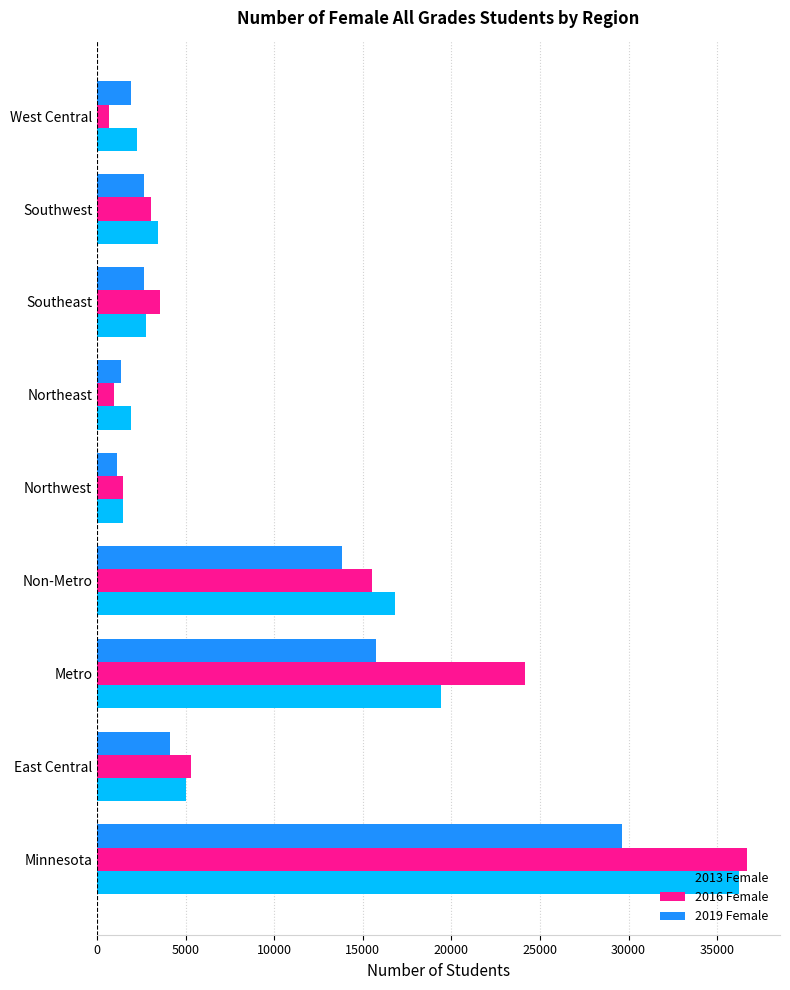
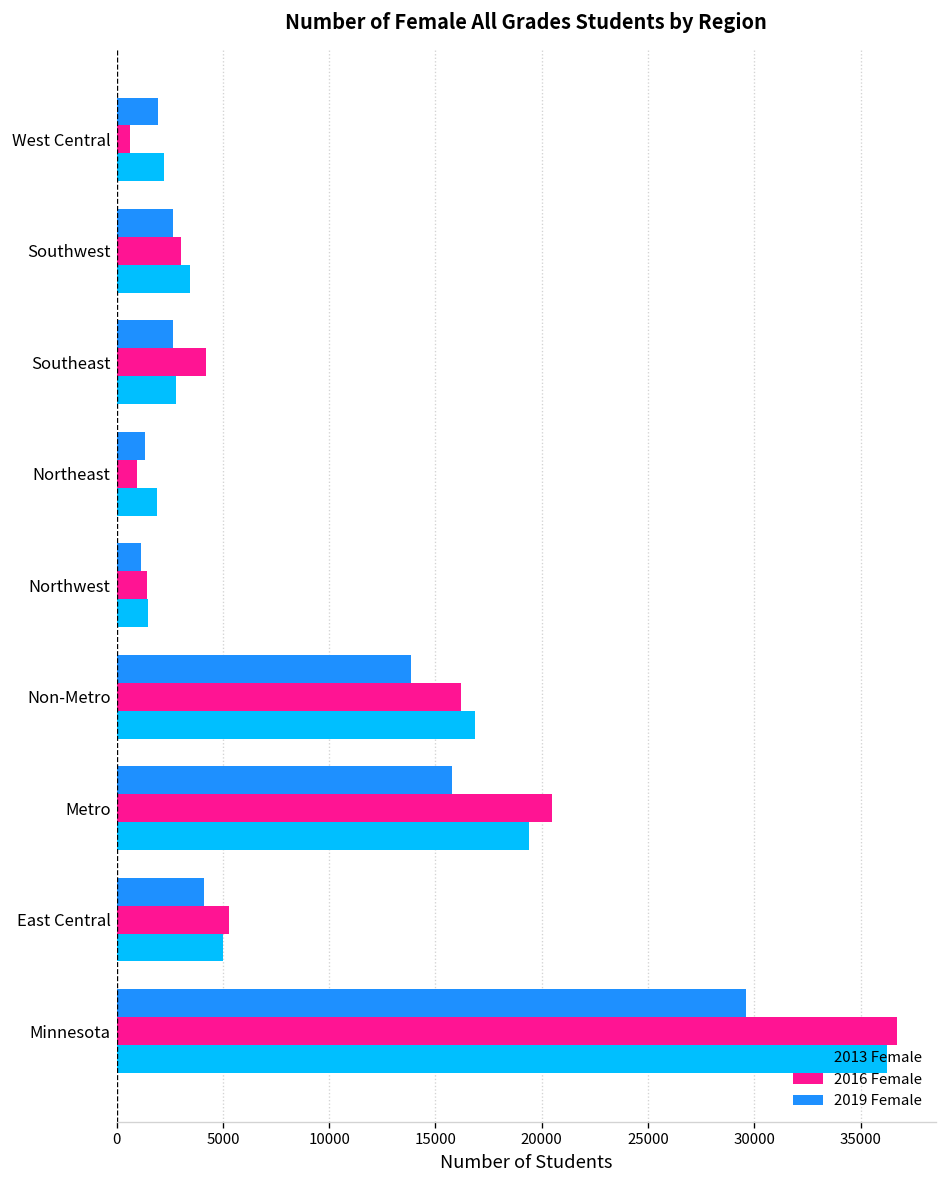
  {
    "2016 Female": {
      "West Central": 700,
      "Southwest": 3100,
-     "Southeast": 3500,
+     "Southeast": 4200,
      "Northeast": 1000,
      "Northwest": 1400,
-     "Non-Metro": 15500,
-     "Metro": 24100,
+     "Non-Metro": 16200,
+     "Metro": 20500,
      "East Central": 5300,
      "Minnesota": 36700
    }
  }
